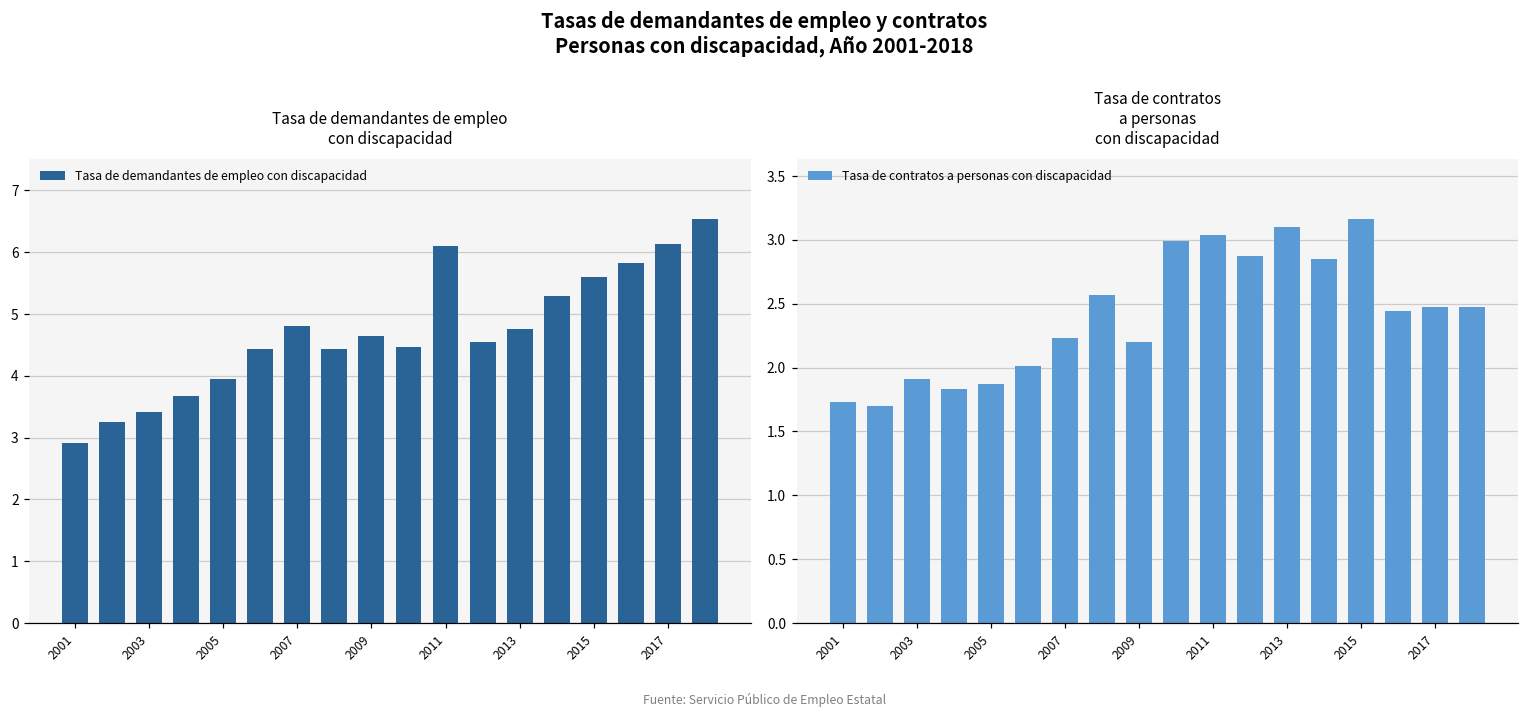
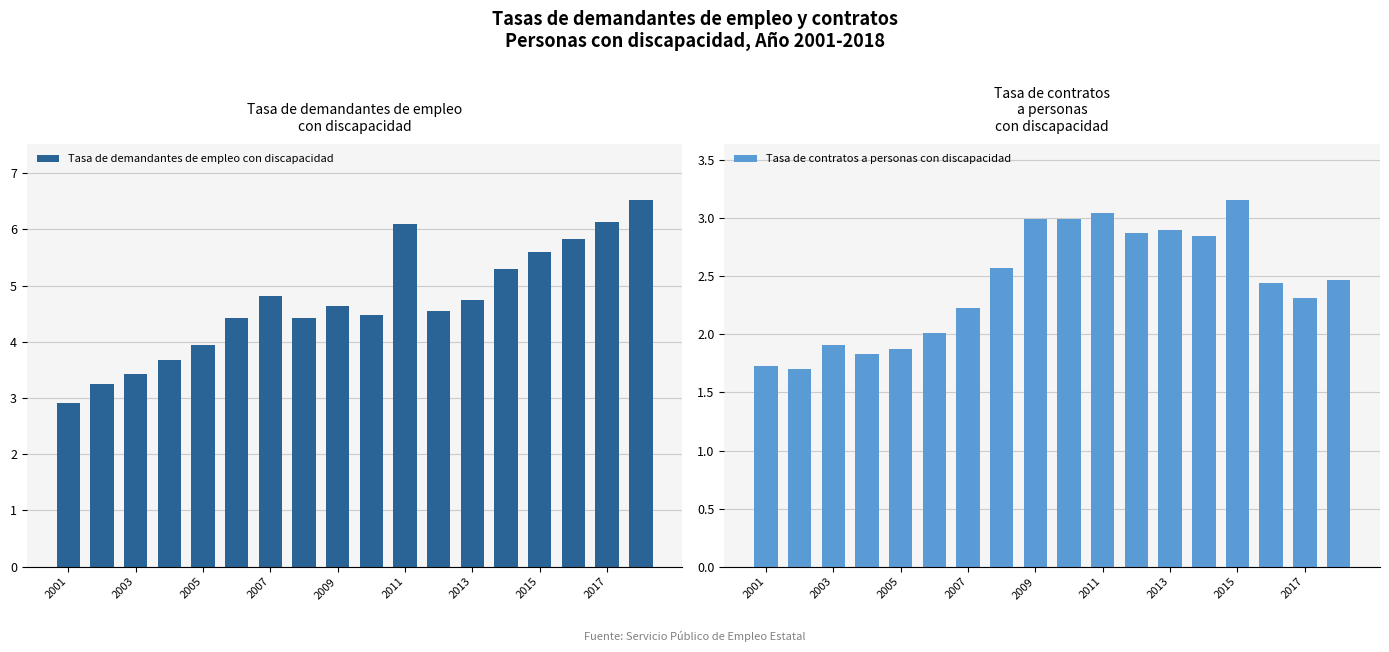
  {
    "Tasa de demandantes de empleo con discapacidad": {
      "2001": 2.9,
      "2003": 3.4,
      "2005": 3.9,
      "2007": 4.8,
      "2009": 4.6,
      "2011": 6.1,
      "2013": 4.8,
      "2015": 5.6,
      "2017": 6.1
    },
    "Tasa de contratos a personas con discapacidad": {
      "2001": 1.73,
      "2003": 1.91,
      "2005": 1.87,
      "2007": 2.23,
-     "2009": 2.20,
+     "2009": 2.99,
      "2011": 3.04,
-     "2013": 3.1,
+     "2013": 2.9,
      "2015": 3.16,
-     "2017": 2.47
+     "2017": 2.31
    }
  }
